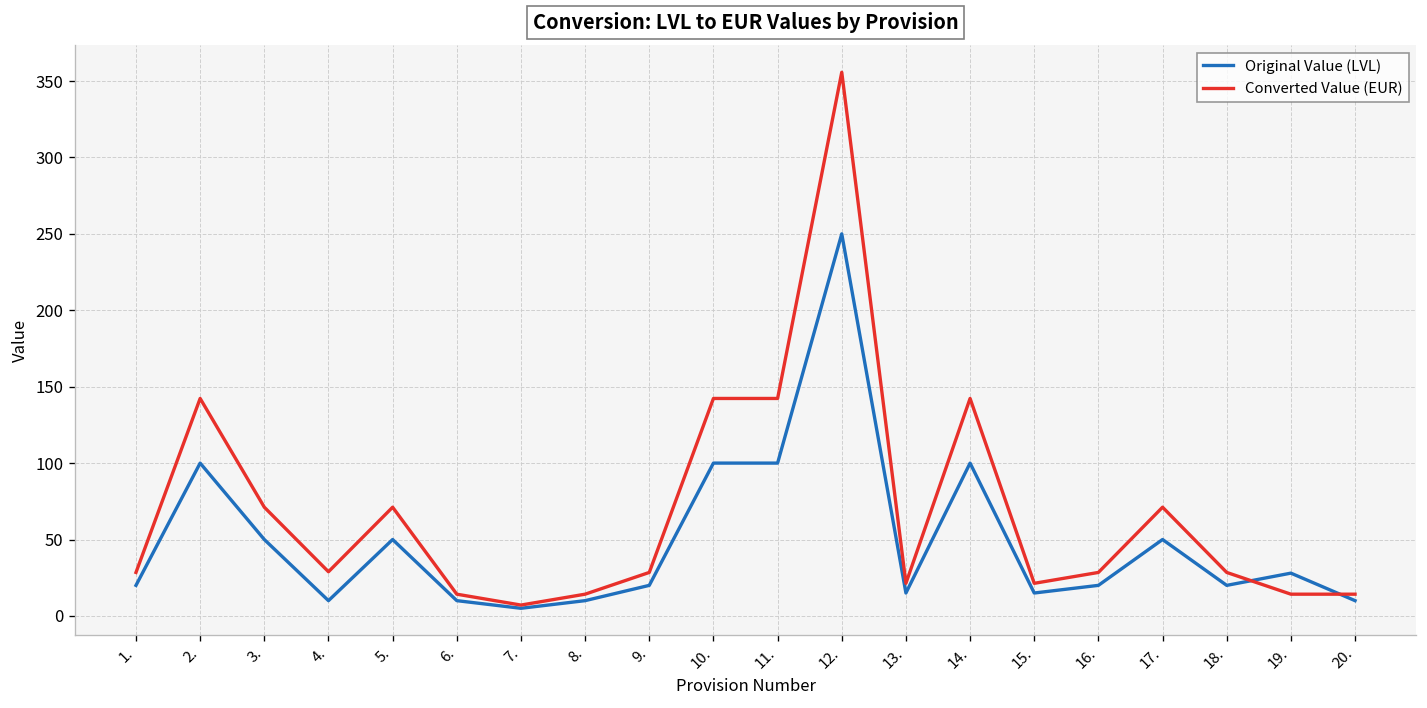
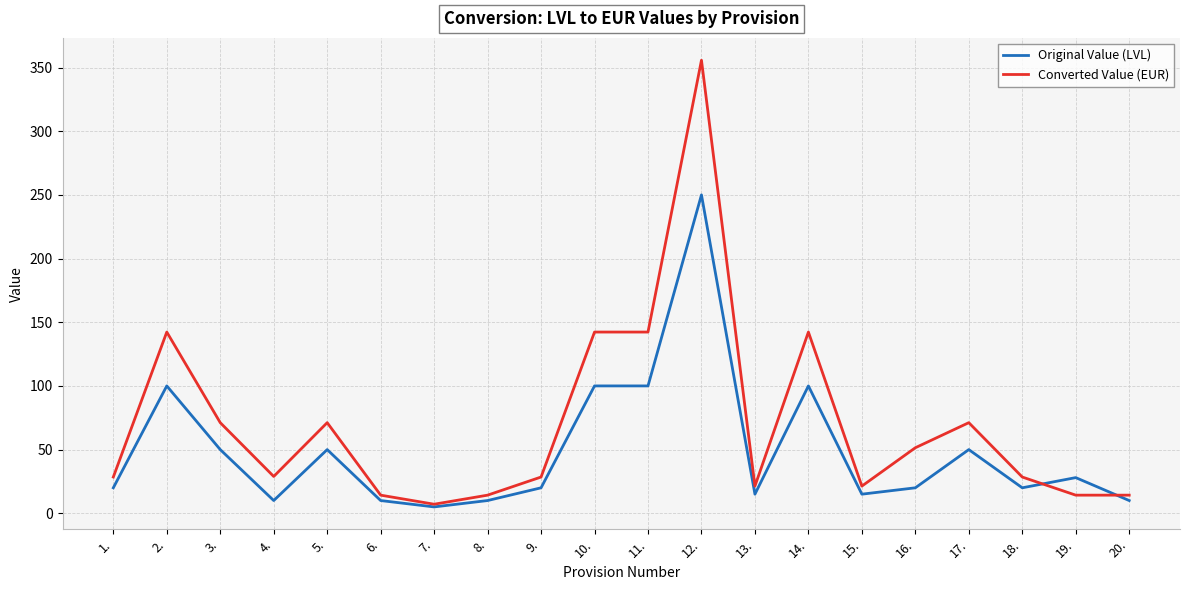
  {
    "Original Value (LVL)": {
      "1.": 20,
      "2.": 100,
      "3.": 50,
      "4.": 10,
      "5.": 50,
      "6.": 10,
      "7.": 5,
      "8.": 10,
      "9.": 20,
      "10.": 100,
      "11.": 100,
      "12.": 250,
      "13.": 15,
      "14.": 100,
      "15.": 15,
      "16.": 20,
      "17.": 50,
      "18.": 20,
      "19.": 28,
      "20.": 10
    },
    "Converted Value (EUR)": {
      "1.": 28,
      "2.": 142,
      "3.": 71,
      "4.": 29,
      "5.": 71,
      "6.": 14,
      "7.": 7,
      "8.": 14,
      "9.": 28,
      "10.": 142,
      "11.": 142,
      "12.": 356,
      "13.": 21,
      "14.": 142,
      "15.": 21,
-     "16.": 28,
+     "16.": 51,
      "17.": 71,
      "18.": 28,
      "19.": 14,
      "20.": 14
    }
  }
